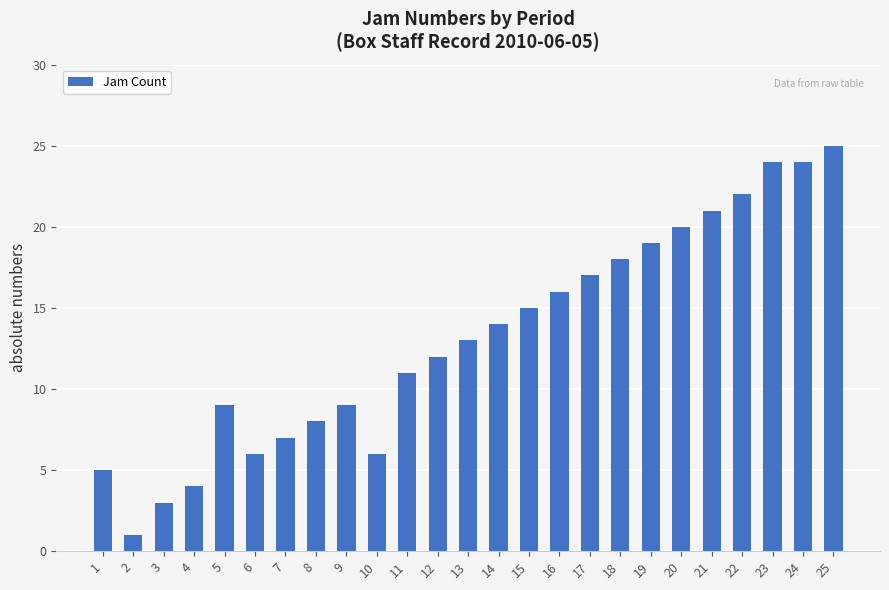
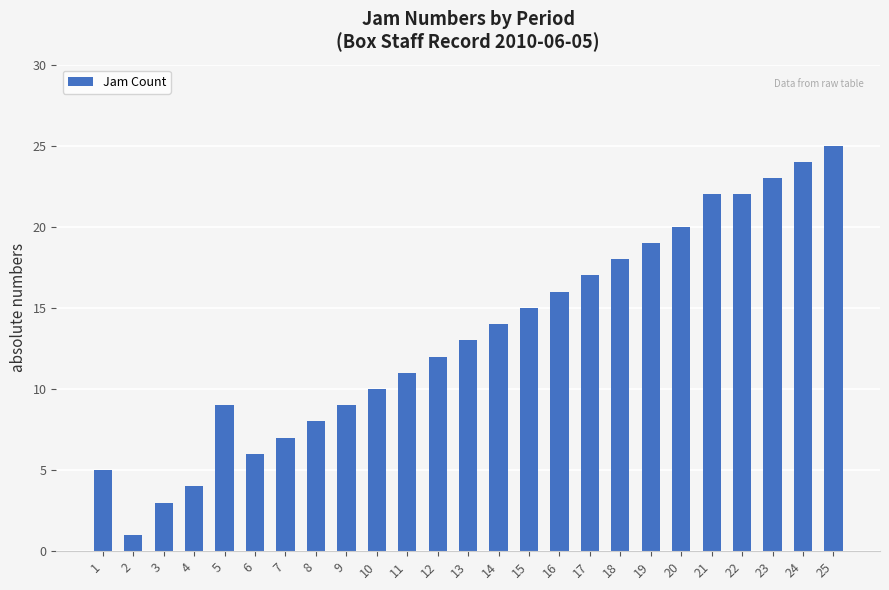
  {
    "1": 5,
    "2": 1,
    "3": 3,
    "4": 4,
    "5": 9,
    "6": 6,
    "7": 7,
    "8": 8,
    "9": 9,
-   "10": 6,
+   "10": 10,
    "11": 11,
    "12": 12,
    "13": 13,
    "14": 14,
    "15": 15,
    "16": 16,
    "17": 17,
    "18": 18,
    "19": 19,
    "20": 20,
-   "21": 21,
+   "21": 22,
    "22": 22,
-   "23": 24,
+   "23": 23,
    "24": 24,
    "25": 25
  }
